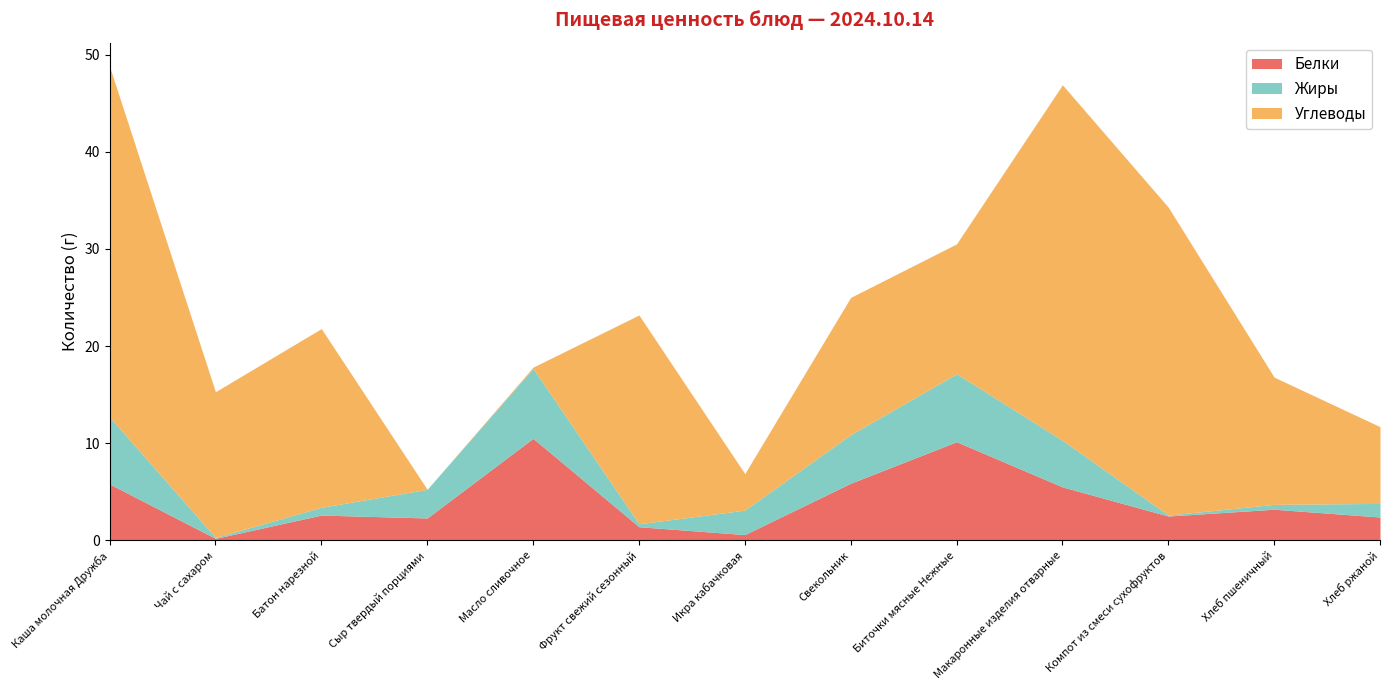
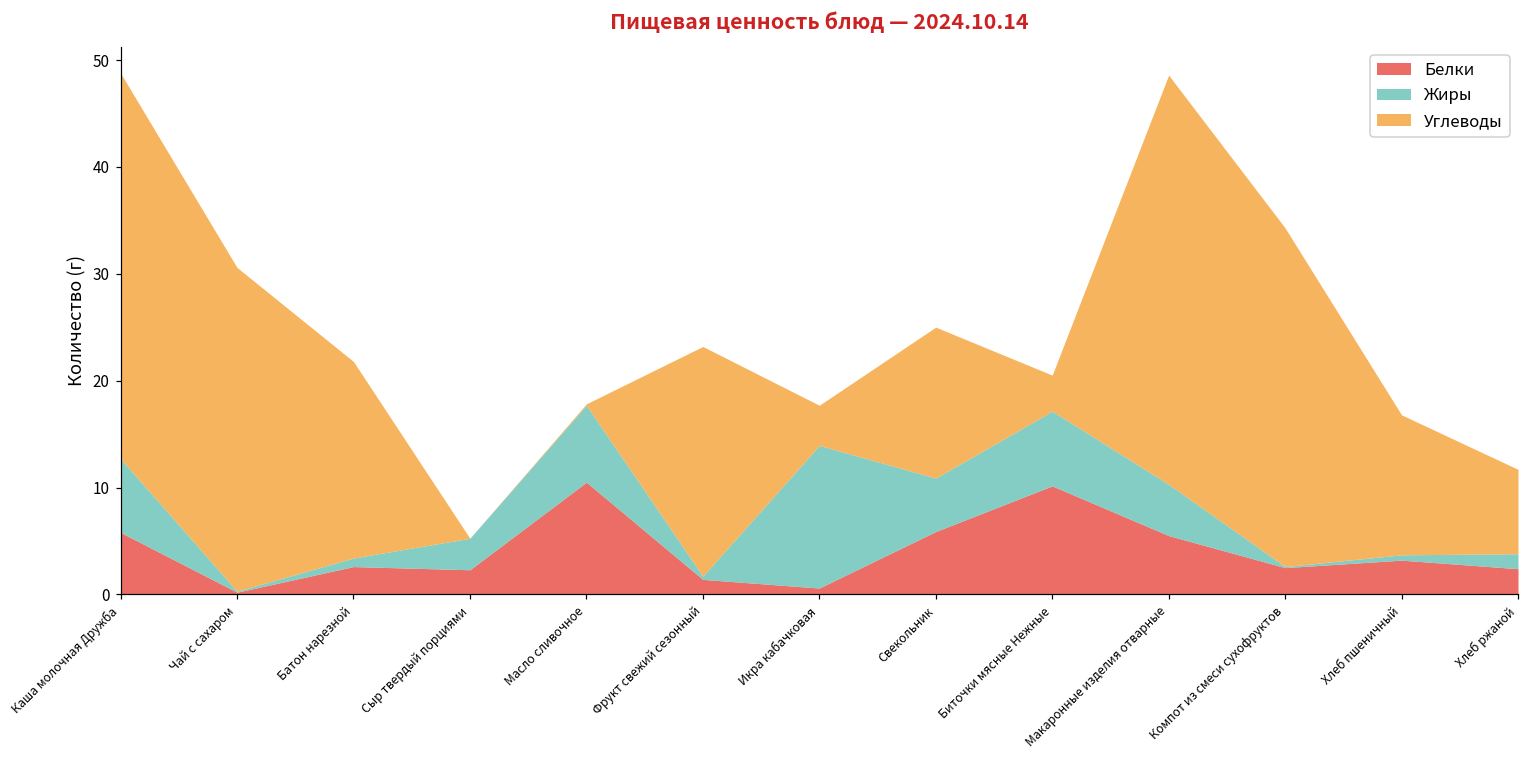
  {
    "Белки": {
      "Каша молочная Дружба": 6,
      "Батон нарезной": 3,
      "Сыр твердый порциями": 2,
      "Масло сливочное": 11,
      "Фрукт свежий сезонный": 1,
      "Икра кабачковая": 1,
      "Свекольник": 6,
      "Биточки мясные Нежные": 10,
      "Макаронные изделия отварные": 6,
      "Хлеб пшеничный": 3,
      "Хлеб ржаной": 2
    },
    "Жиры": {
      "Каша молочная Дружба": 7,
      "Батон нарезной": 1,
      "Фрукт свежий сезонный": 0,
-     "Икра кабачковая": 3,
+     "Икра кабачковая": 13,
      "Свекольник": 5,
      "Биточки мясные Нежные": 7,
      "Макаронные изделия отварные": 5,
      "Хлеб пшеничный": 1,
      "Хлеб ржаной": 1
    },
    "Углеводы": {
      "Каша молочная Дружба": 36,
-     "Чай с сахаром": 15,
+     "Чай с сахаром": 30,
      "Батон нарезной": 18,
      "Фрукт свежий сезонный": 22,
      "Икра кабачковая": 4,
      "Свекольник": 14,
-     "Биточки мясные Нежные": 13,
-     "Макаронные изделия отварные": 37,
+     "Биточки мясные Нежные": 3,
+     "Макаронные изделия отварные": 38,
      "Компот из смеси сухофруктов": 32,
      "Хлеб пшеничный": 13,
      "Хлеб ржаной": 8
    }
  }
